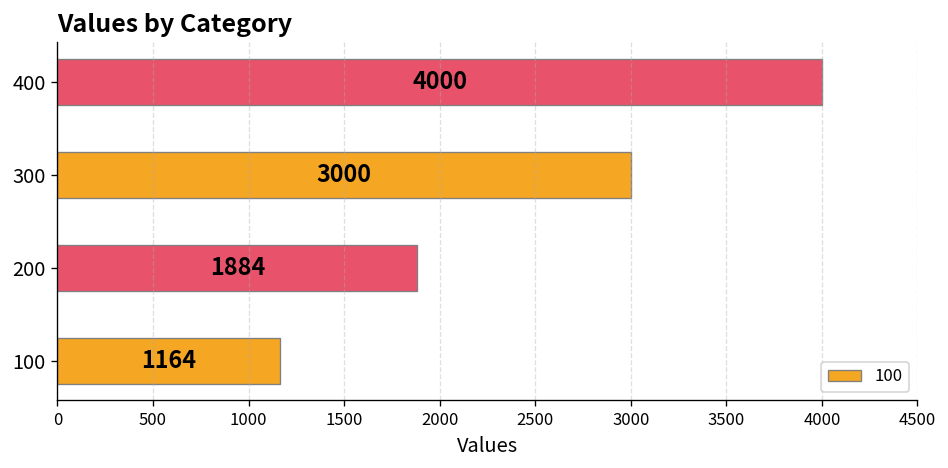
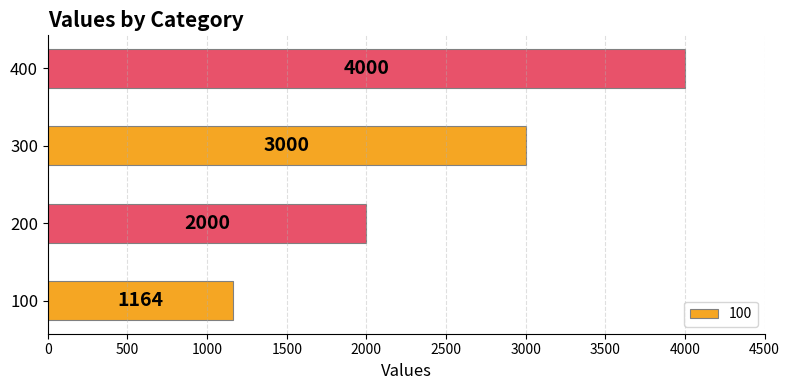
  {
    "400": 4000,
    "300": 3000,
-   "200": 1884,
+   "200": 2000,
    "100": 1164
  }
